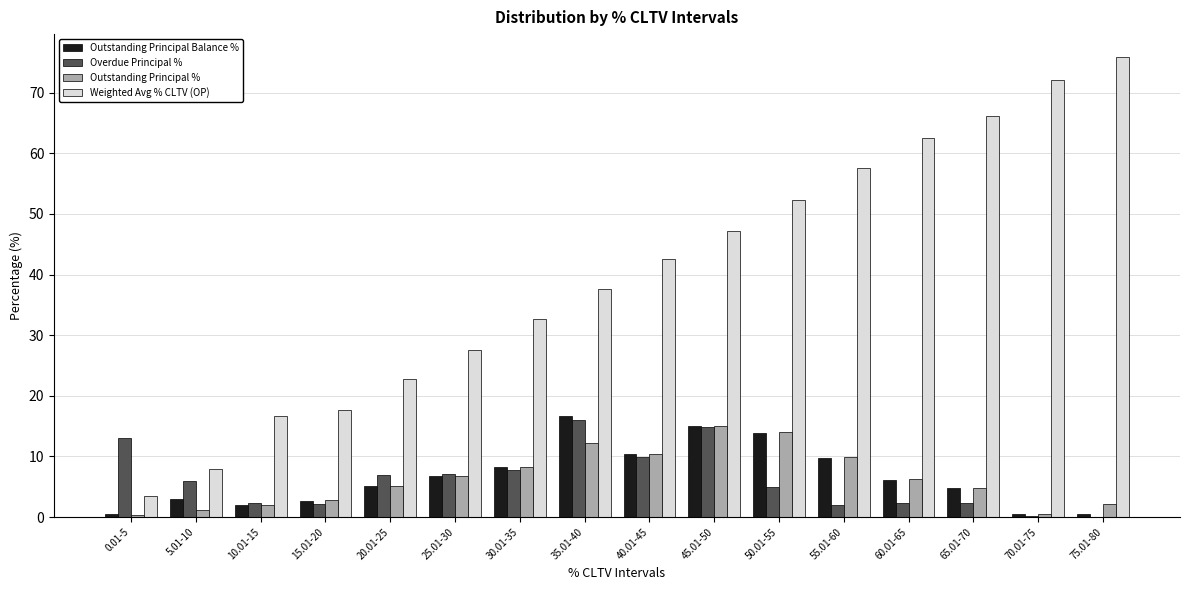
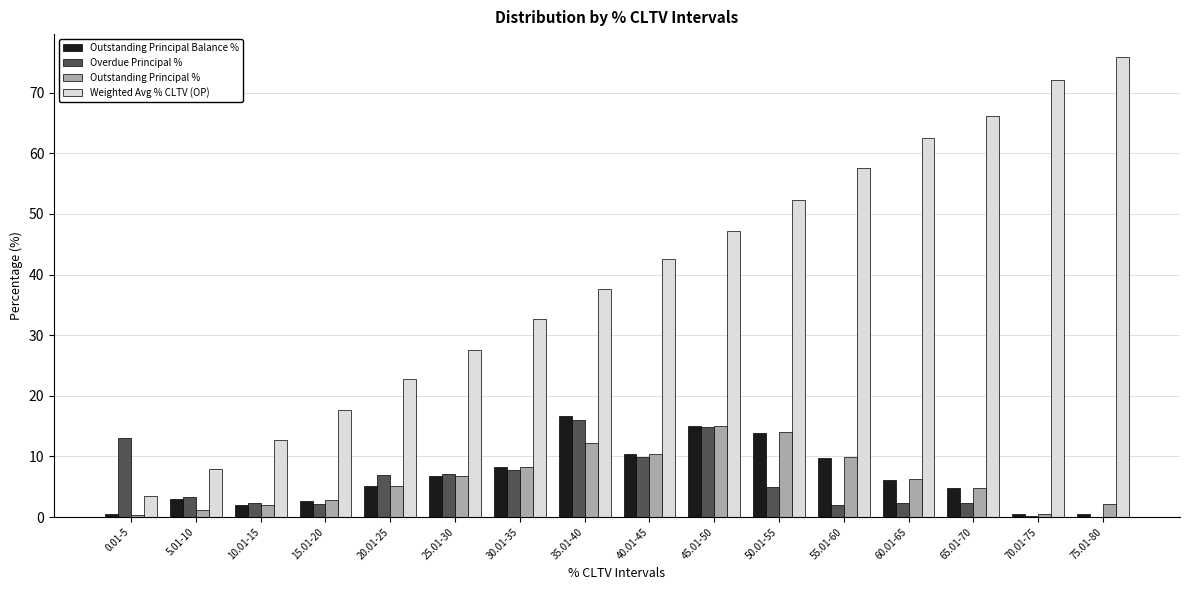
  {
    "Outstanding Principal Balance %": {
      "0.01-5": 1,
      "5.01-10": 3,
      "10.01-15": 2,
      "15.01-20": 3,
      "20.01-25": 5,
      "25.01-30": 7,
      "30.01-35": 8,
      "35.01-40": 17,
      "40.01-45": 10,
      "45.01-50": 15,
      "50.01-55": 14,
      "55.01-60": 10,
      "60.01-65": 6,
      "65.01-70": 5,
      "70.01-75": 0,
      "75.01-80": 1
    },
    "Overdue Principal %": {
      "0.01-5": 13,
-     "5.01-10": 6,
+     "5.01-10": 3,
      "10.01-15": 2,
      "15.01-20": 2,
      "20.01-25": 7,
      "25.01-30": 7,
      "30.01-35": 8,
      "35.01-40": 16,
      "40.01-45": 10,
      "45.01-50": 15,
      "50.01-55": 5,
      "55.01-60": 2,
      "60.01-65": 2,
      "65.01-70": 2
    },
    "Outstanding Principal %": {
      "5.01-10": 1,
      "10.01-15": 2,
      "15.01-20": 3,
      "20.01-25": 5,
      "25.01-30": 7,
      "30.01-35": 8,
      "35.01-40": 12,
      "40.01-45": 10,
      "45.01-50": 15,
      "50.01-55": 14,
      "55.01-60": 10,
      "60.01-65": 6,
      "65.01-70": 5,
      "70.01-75": 0,
      "75.01-80": 2
    },
    "Weighted Avg % CLTV (OP)": {
      "0.01-5": 4,
      "5.01-10": 8,
-     "10.01-15": 17,
+     "10.01-15": 13,
      "15.01-20": 18,
      "20.01-25": 23,
      "25.01-30": 28,
      "30.01-35": 33,
      "35.01-40": 38,
      "40.01-45": 43,
      "45.01-50": 47,
      "50.01-55": 52,
      "55.01-60": 58,
      "60.01-65": 63,
      "65.01-70": 66,
      "70.01-75": 72,
      "75.01-80": 76
    }
  }
